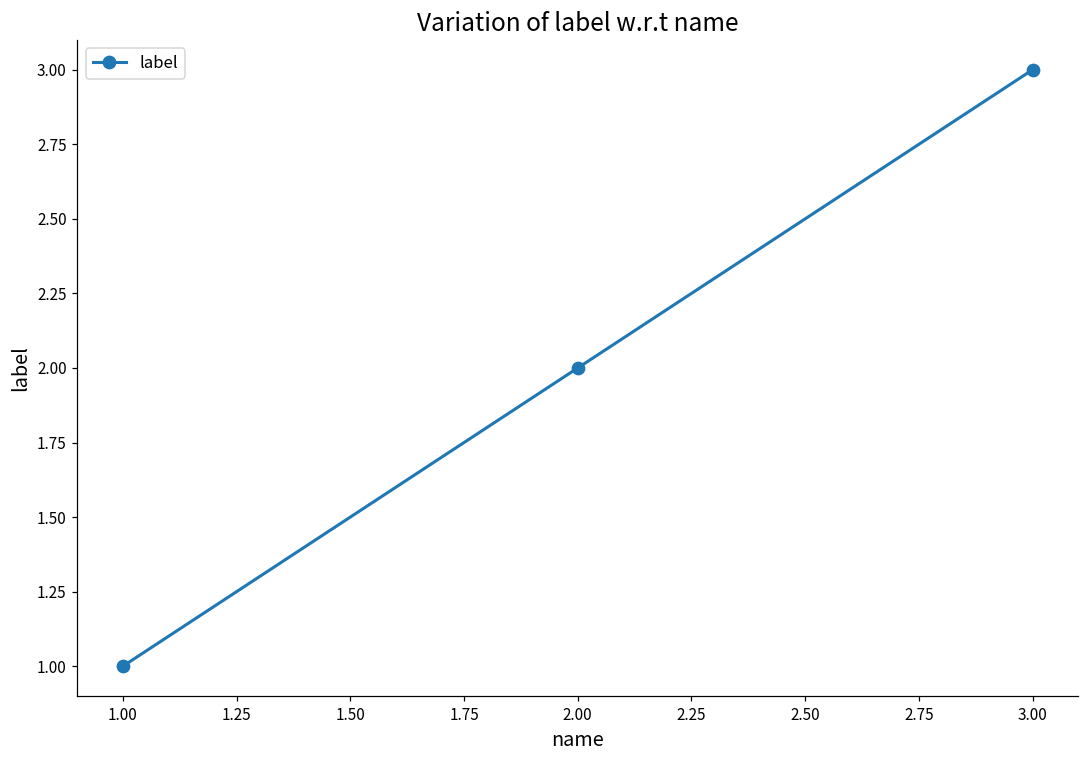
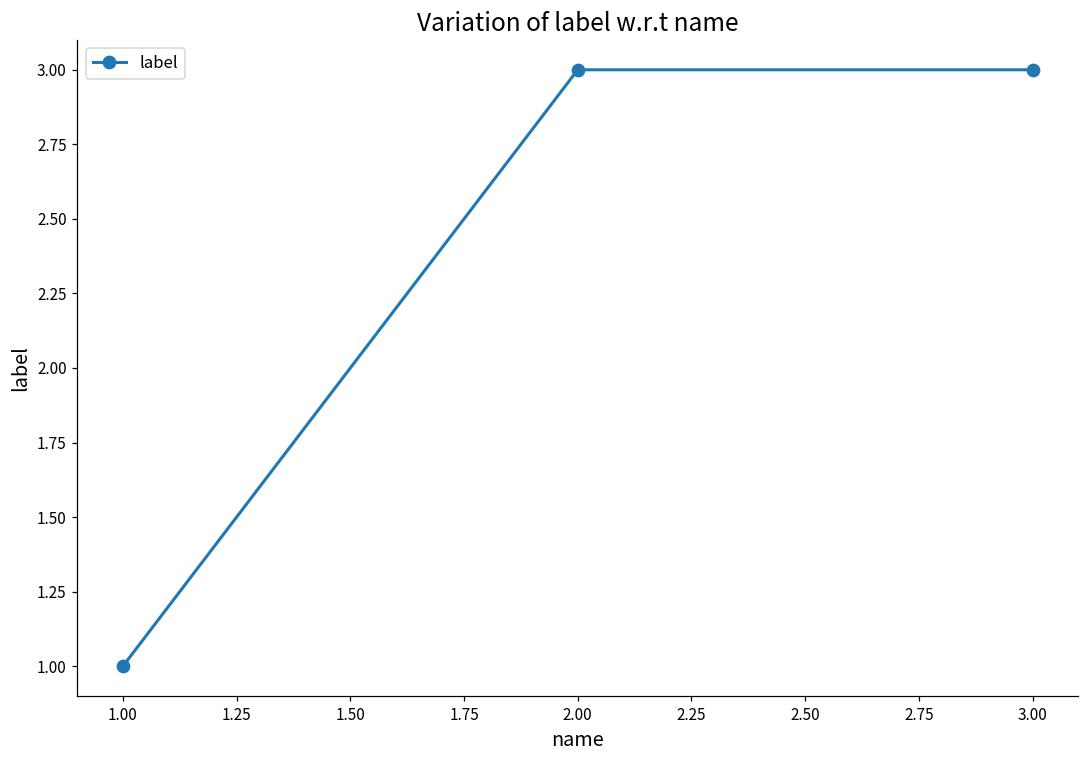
  {
    "1.00": 1,
-   "2.00": 2,
+   "2.00": 3,
    "3.00": 3
  }
